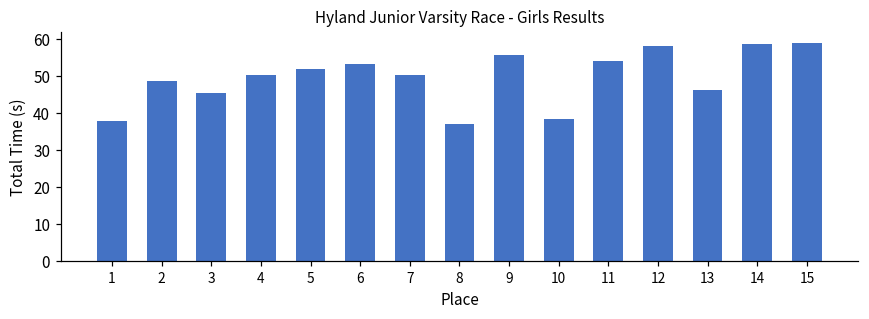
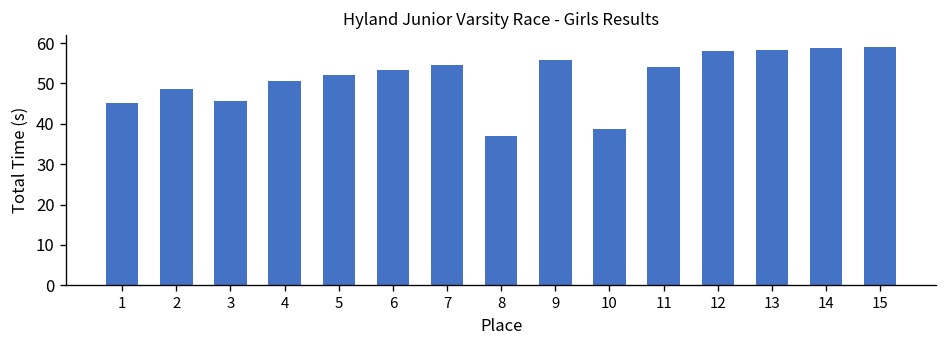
  {
-   "1": 38,
+   "1": 45,
    "2": 49,
    "3": 46,
    "4": 51,
    "5": 52,
    "6": 53,
-   "7": 50,
+   "7": 55,
    "8": 37,
    "9": 56,
    "10": 39,
    "11": 54,
    "12": 58,
-   "13": 46,
+   "13": 58,
    "14": 59,
    "15": 59
  }
